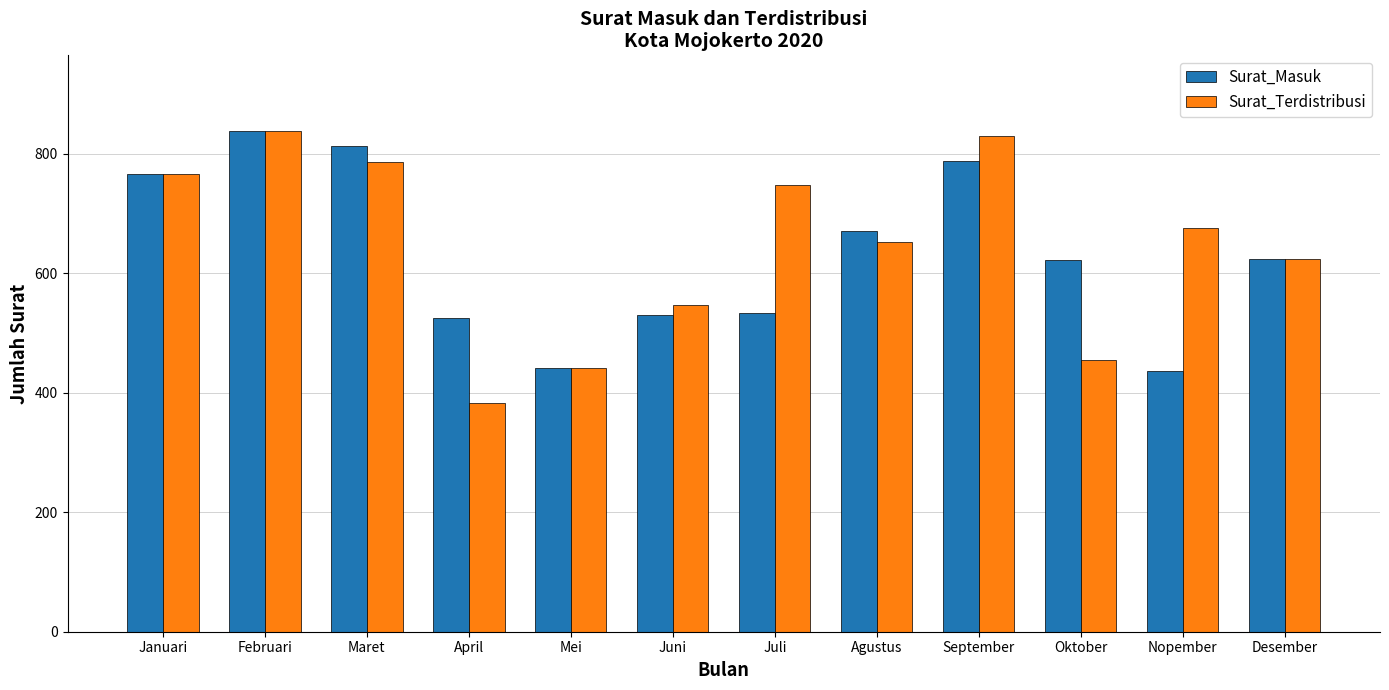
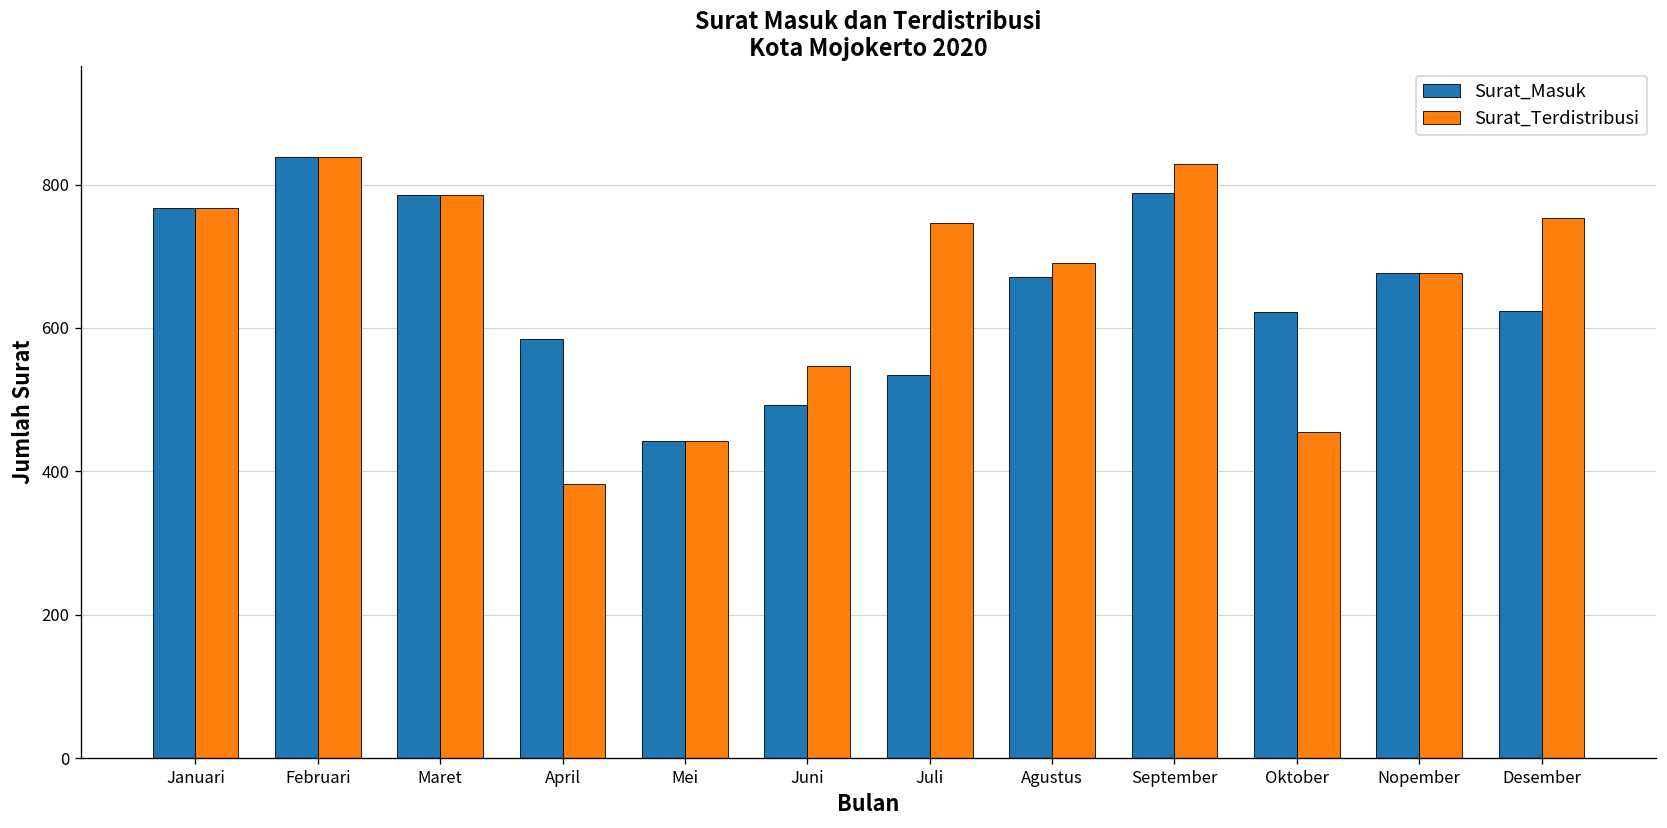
  {
    "Surat_Masuk": {
      "Januari": 770,
      "Februari": 840,
-     "Maret": 810,
-     "April": 530,
+     "Maret": 790,
+     "April": 590,
      "Mei": 440,
-     "Juni": 530,
+     "Juni": 490,
      "Juli": 530,
      "Agustus": 670,
      "September": 790,
      "Oktober": 620,
-     "Nopember": 440,
+     "Nopember": 680,
      "Desember": 620
    },
    "Surat_Terdistribusi": {
      "Januari": 770,
      "Februari": 840,
      "Maret": 790,
      "April": 380,
      "Mei": 440,
      "Juni": 550,
      "Juli": 750,
-     "Agustus": 650,
+     "Agustus": 690,
      "September": 830,
      "Oktober": 460,
      "Nopember": 680,
-     "Desember": 620
+     "Desember": 750
    }
  }
